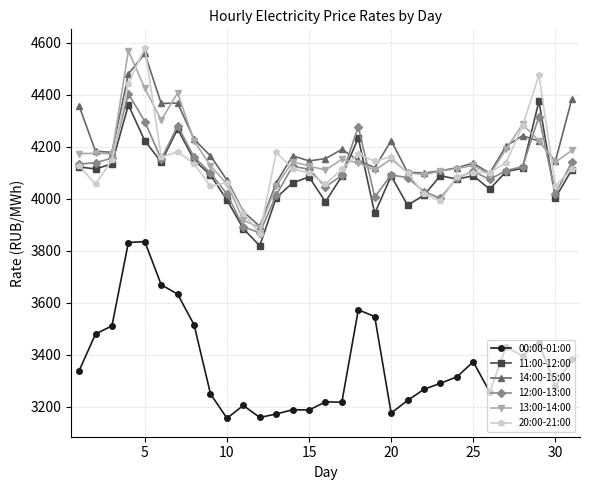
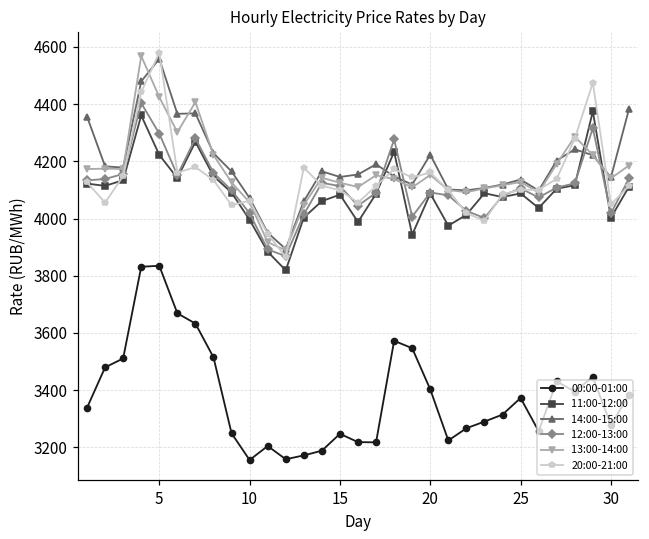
  {
    "00:00-01:00": {
      "5": 3840,
      "10": 3160,
-     "15": 3190,
-     "20": 3180,
+     "15": 3250,
+     "20": 3400,
      "25": 3370
    }
  }
